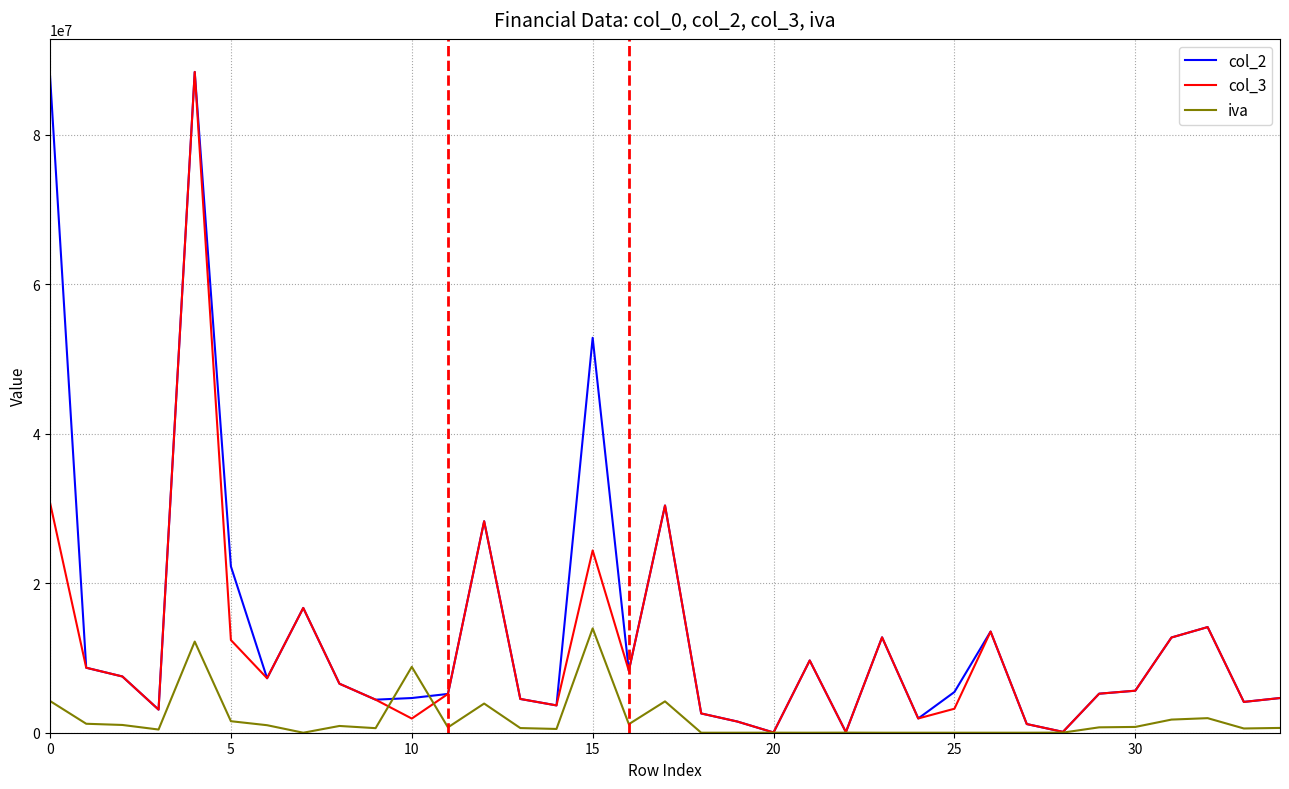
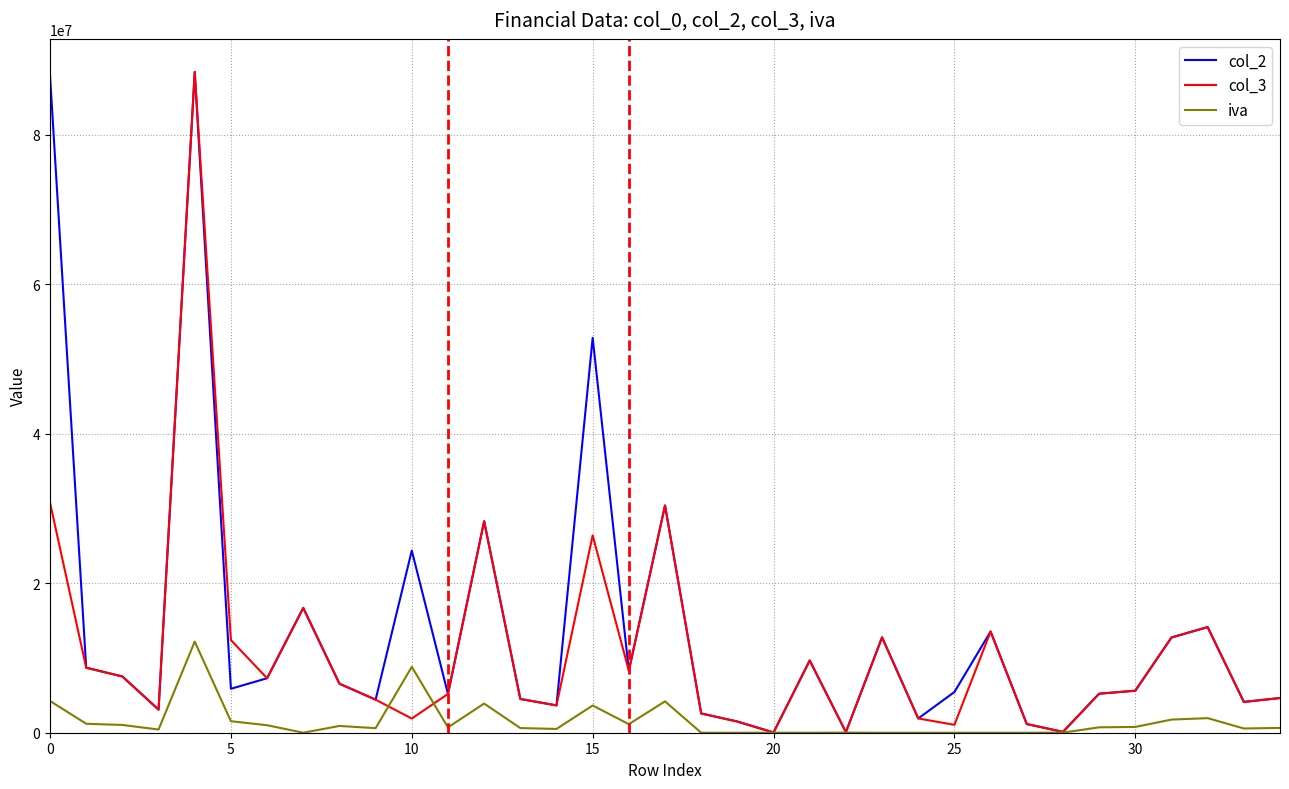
  {
    "col_2": {
      "0": 88000000,
-     "5": 22000000,
-     "10": 5000000,
+     "5": 6000000,
+     "10": 24000000,
      "15": 53000000,
      "25": 5000000
    },
    "col_3": {
      "0": 31000000,
      "5": 12000000,
      "10": 2000000,
-     "15": 24000000,
-     "25": 3000000
+     "15": 26000000,
+     "25": 1000000
    },
    "iva": {
      "0": 4000000,
      "5": 2000000,
      "10": 9000000,
-     "15": 14000000,
+     "15": 4000000,
      "25": 0,
      "30": 1000000
    }
  }
